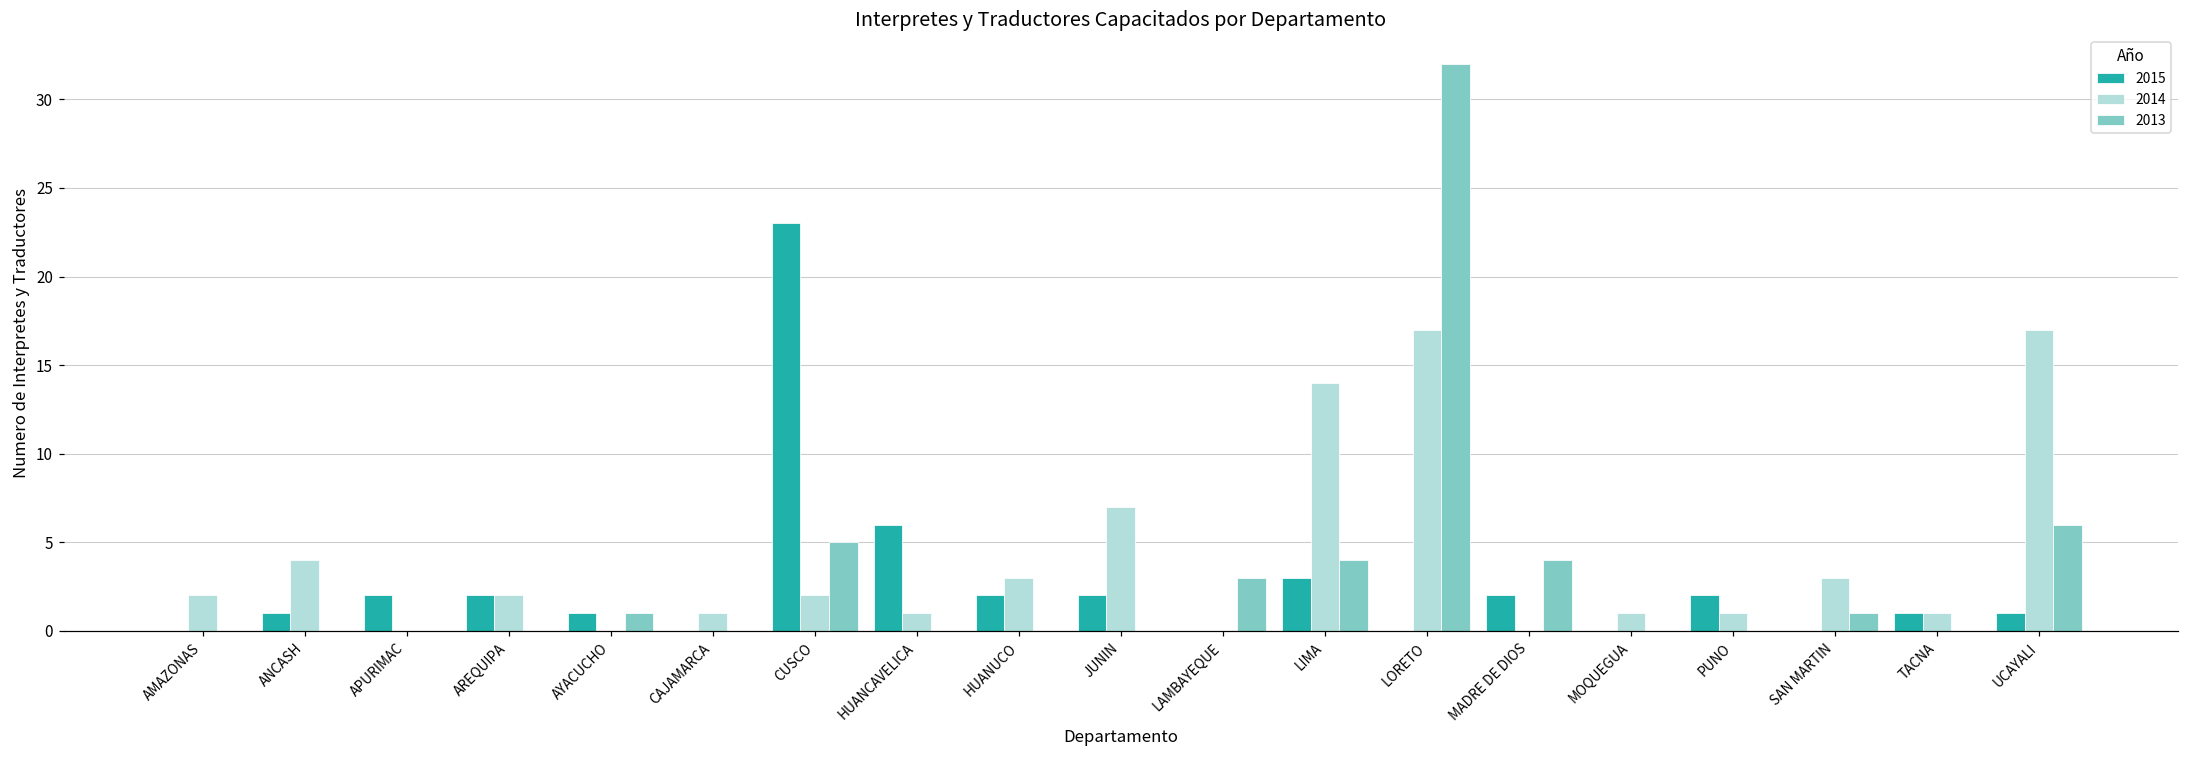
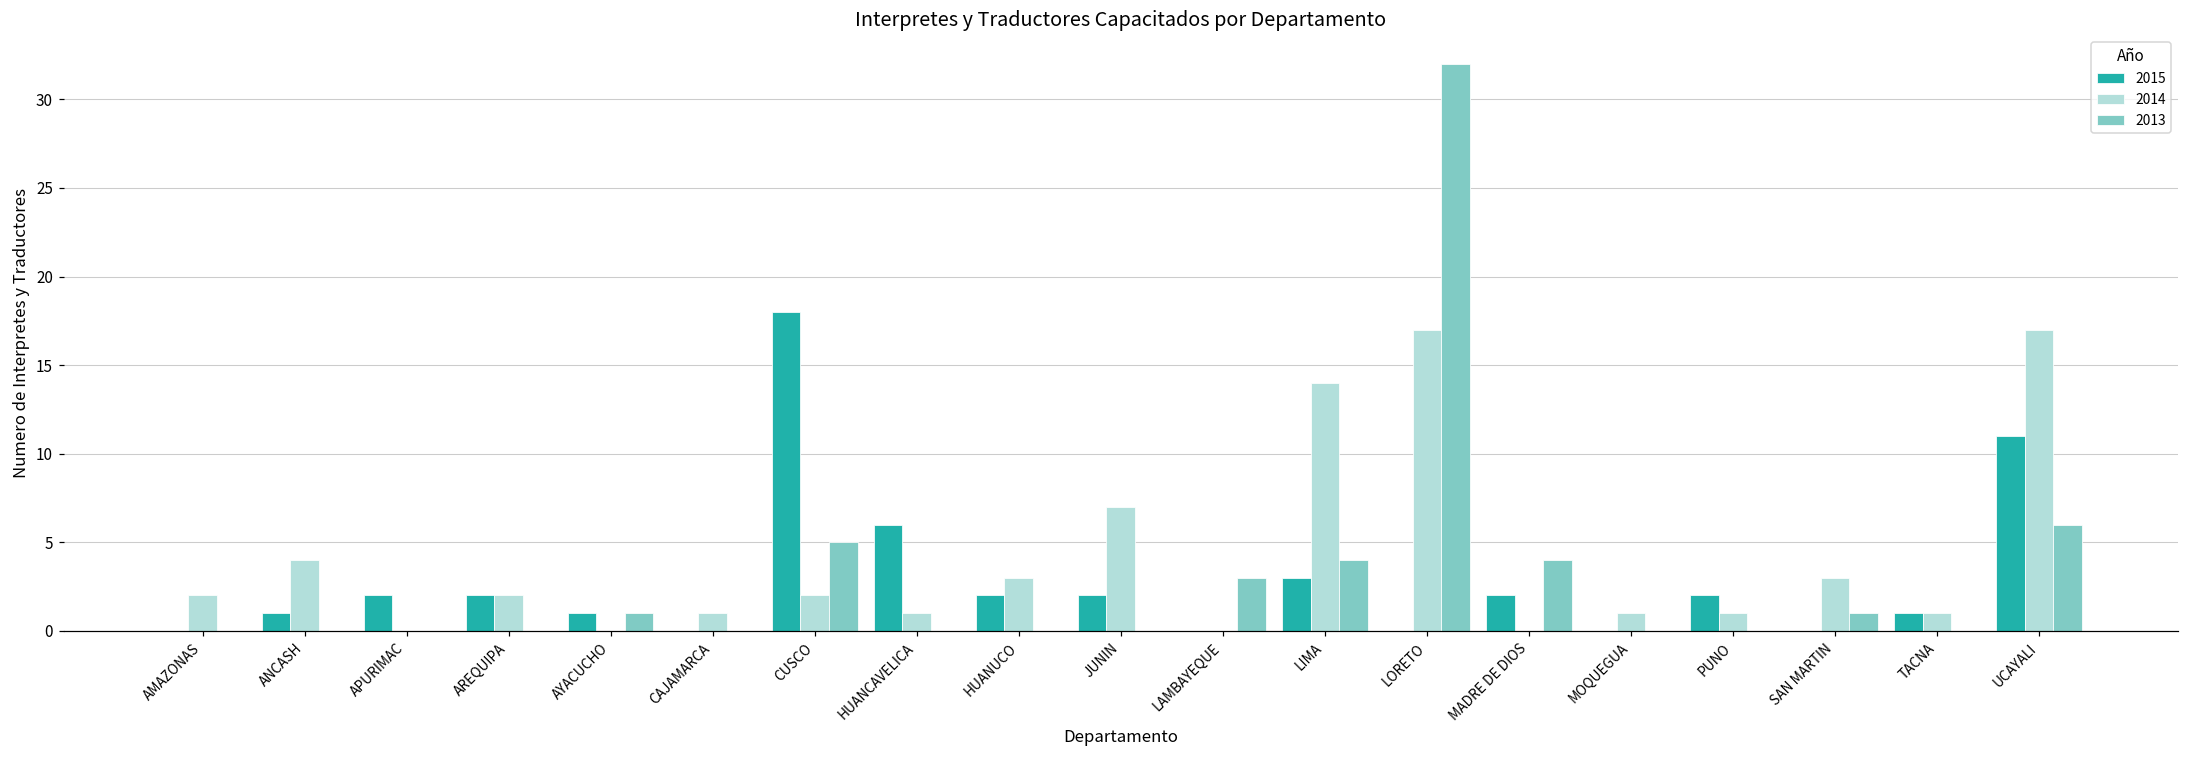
  {
    "2015": {
      "AMAZONAS": 0,
      "ANCASH": 1,
      "APURIMAC": 2,
      "AREQUIPA": 2,
      "AYACUCHO": 1,
      "CAJAMARCA": 0,
-     "CUSCO": 23,
+     "CUSCO": 18,
      "HUANCAVELICA": 6,
      "HUANUCO": 2,
      "JUNIN": 2,
      "LAMBAYEQUE": 0,
      "LIMA": 3,
      "LORETO": 0,
      "MADRE DE DIOS": 2,
      "MOQUEGUA": 0,
      "PUNO": 2,
      "SAN MARTIN": 0,
      "TACNA": 1,
-     "UCAYALI": 1
+     "UCAYALI": 11
    }
  }
